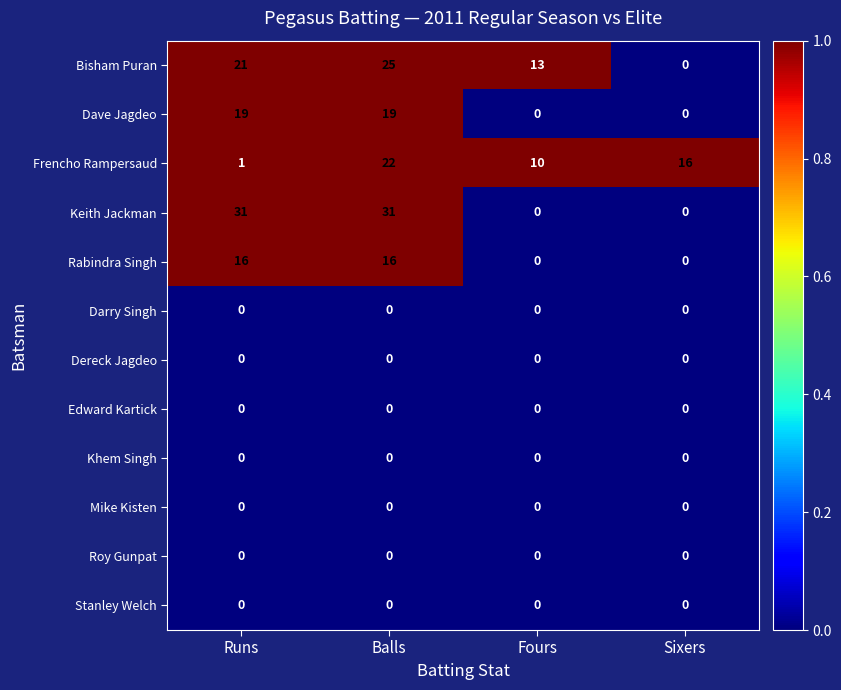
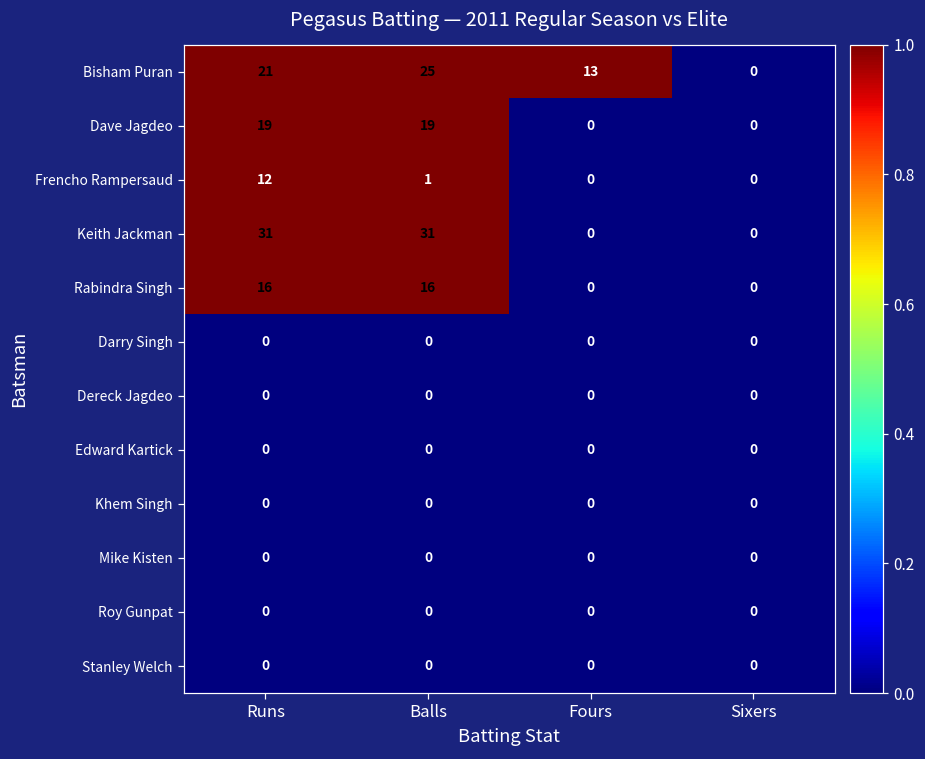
  {
    "Bisham Puran": {
      "Runs": 21,
      "Balls": 25,
      "Fours": 13,
      "Sixers": 0
    },
    "Dave Jagdeo": {
      "Runs": 19,
      "Balls": 19,
      "Fours": 0,
      "Sixers": 0
    },
    "Frencho Rampersaud": {
-     "Runs": 1,
-     "Balls": 22,
-     "Fours": 10,
-     "Sixers": 16
+     "Runs": 12,
+     "Balls": 1,
+     "Fours": 0,
+     "Sixers": 0
    },
    "Keith Jackman": {
      "Runs": 31,
      "Balls": 31,
      "Fours": 0,
      "Sixers": 0
    },
    "Rabindra Singh": {
      "Runs": 16,
      "Balls": 16,
      "Fours": 0,
      "Sixers": 0
    },
    "Darry Singh": {
      "Runs": 0,
      "Balls": 0,
      "Fours": 0,
      "Sixers": 0
    },
    "Dereck Jagdeo": {
      "Runs": 0,
      "Balls": 0,
      "Fours": 0,
      "Sixers": 0
    },
    "Edward Kartick": {
      "Runs": 0,
      "Balls": 0,
      "Fours": 0,
      "Sixers": 0
    },
    "Khem Singh": {
      "Runs": 0,
      "Balls": 0,
      "Fours": 0,
      "Sixers": 0
    },
    "Mike Kisten": {
      "Runs": 0,
      "Balls": 0,
      "Fours": 0,
      "Sixers": 0
    },
    "Roy Gunpat": {
      "Runs": 0,
      "Balls": 0,
      "Fours": 0,
      "Sixers": 0
    },
    "Stanley Welch": {
      "Runs": 0,
      "Balls": 0,
      "Fours": 0,
      "Sixers": 0
    }
  }
